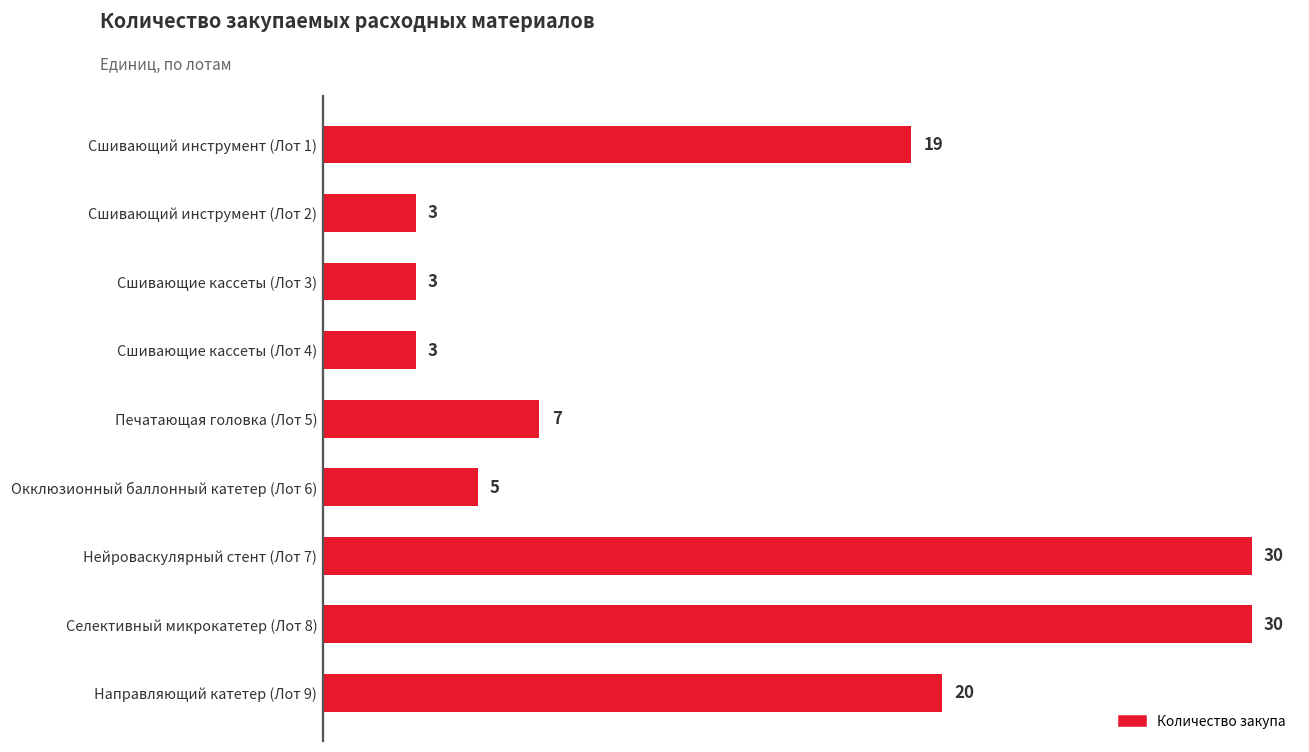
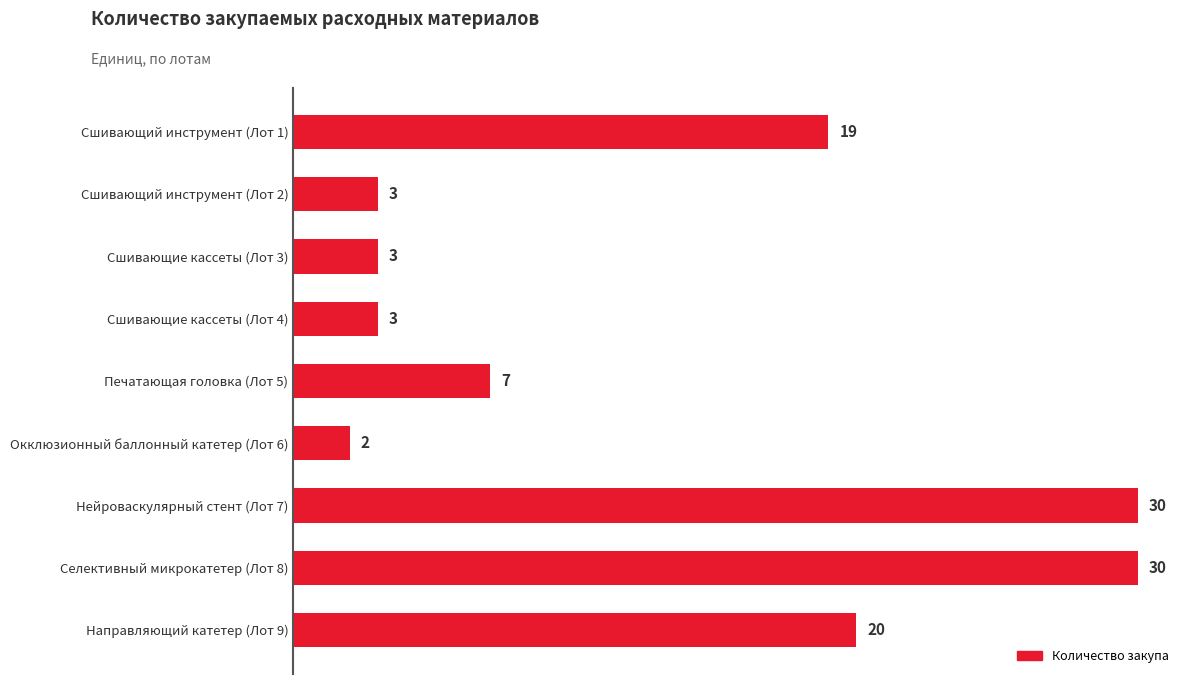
  {
    "Сшивающий инструмент (Лот 1)": 19,
    "Сшивающий инструмент (Лот 2)": 3,
    "Сшивающие кассеты (Лот 3)": 3,
    "Сшивающие кассеты (Лот 4)": 3,
    "Печатающая головка (Лот 5)": 7,
-   "Окклюзионный баллонный катетер (Лот 6)": 5,
+   "Окклюзионный баллонный катетер (Лот 6)": 2,
    "Нейроваскулярный стент (Лот 7)": 30,
    "Селективный микрокатетер (Лот 8)": 30,
    "Направляющий катетер (Лот 9)": 20
  }
